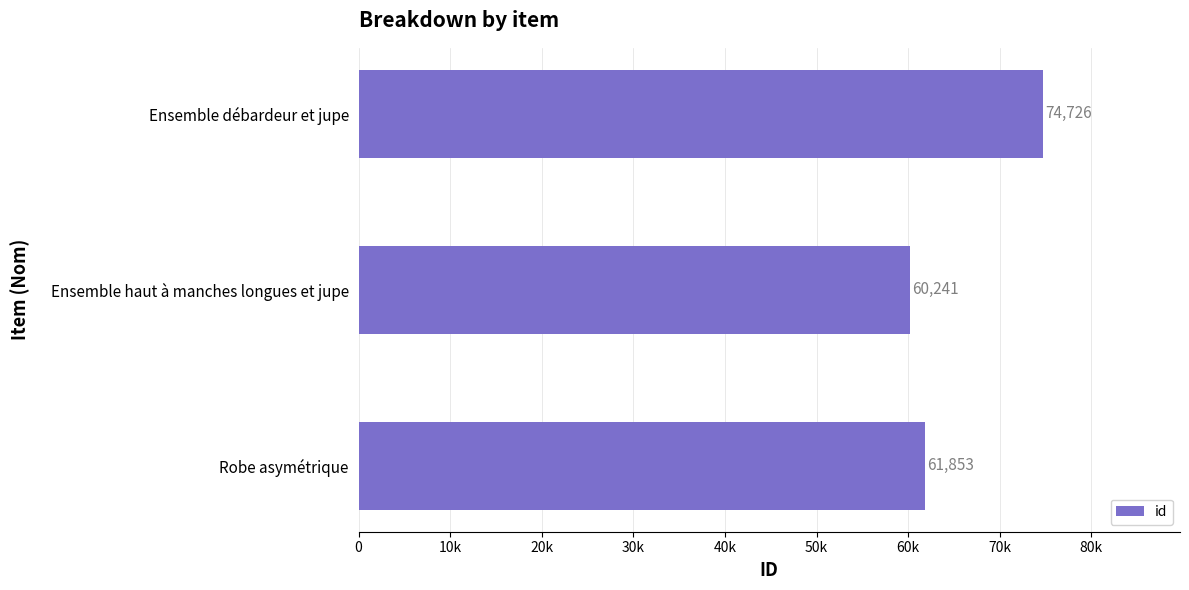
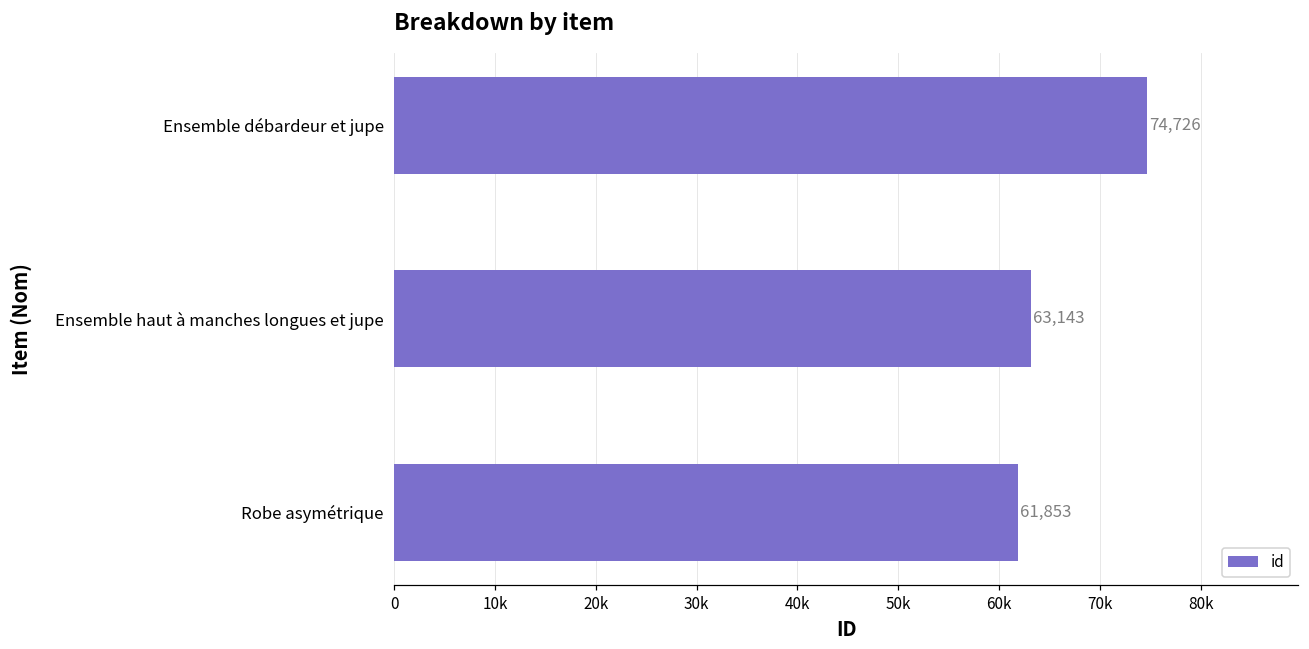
  {
    "Ensemble débardeur et jupe": "74,726",
-   "Ensemble haut à manches longues et jupe": "60,241",
+   "Ensemble haut à manches longues et jupe": "63,143",
    "Robe asymétrique": "61,853"
  }
